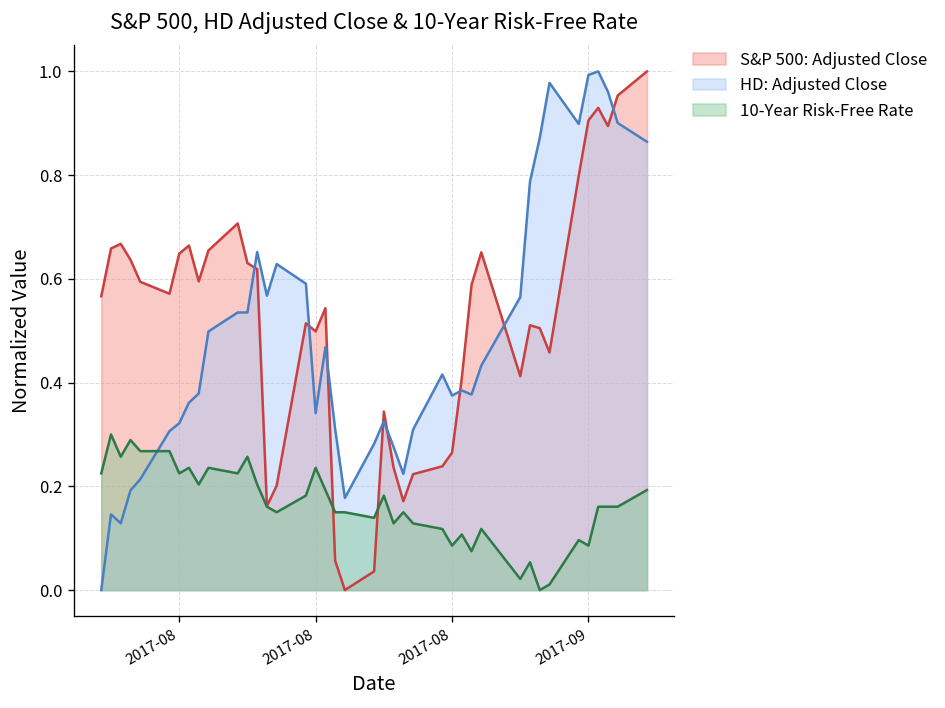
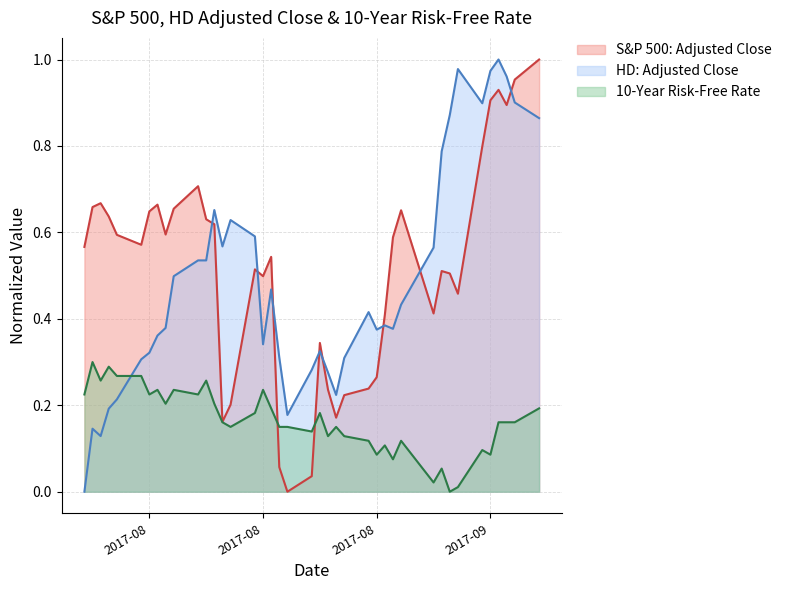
  {
    "S&P 500: Adjusted Close": {
      "2017-09": 0.91
    },
    "HD: Adjusted Close": {
-     "2017-09": 0.99
+     "2017-09": 0.97
    },
    "10-Year Risk-Free Rate": {
      "2017-09": 0.09
    }
  }
